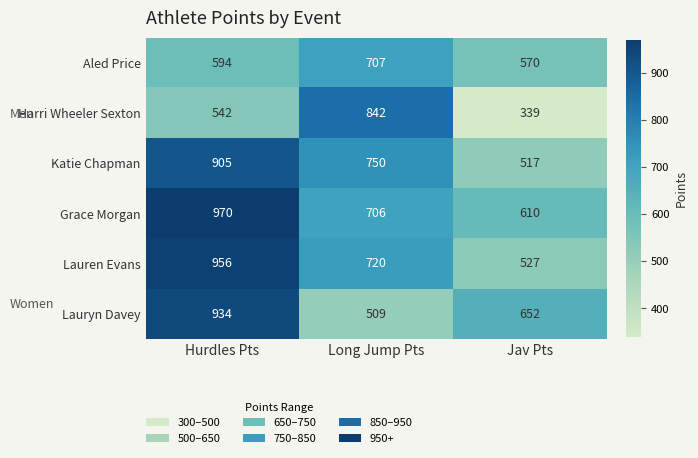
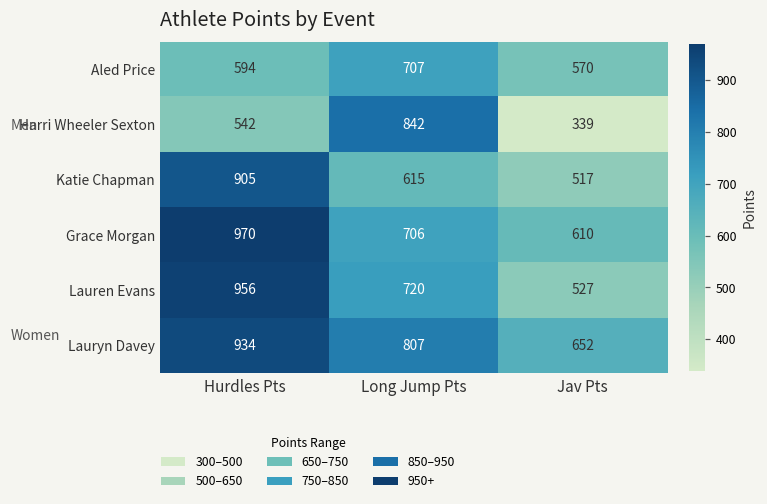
  {
    "Aled Price": {
      "Hurdles Pts": 594,
      "Long Jump Pts": 707,
      "Jav Pts": 570
    },
    "Harri Wheeler Sexton": {
      "Hurdles Pts": 542,
      "Long Jump Pts": 842,
      "Jav Pts": 339
    },
    "Katie Chapman": {
      "Hurdles Pts": 905,
-     "Long Jump Pts": 750,
+     "Long Jump Pts": 615,
      "Jav Pts": 517
    },
    "Grace Morgan": {
      "Hurdles Pts": 970,
      "Long Jump Pts": 706,
      "Jav Pts": 610
    },
    "Lauren Evans": {
      "Hurdles Pts": 956,
      "Long Jump Pts": 720,
      "Jav Pts": 527
    },
    "Lauryn Davey": {
      "Hurdles Pts": 934,
-     "Long Jump Pts": 509,
+     "Long Jump Pts": 807,
      "Jav Pts": 652
    }
  }
